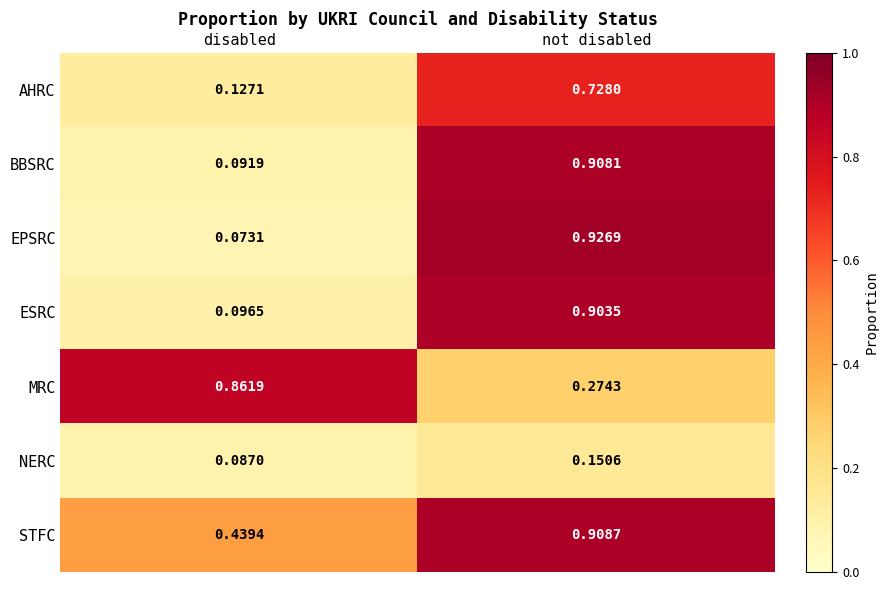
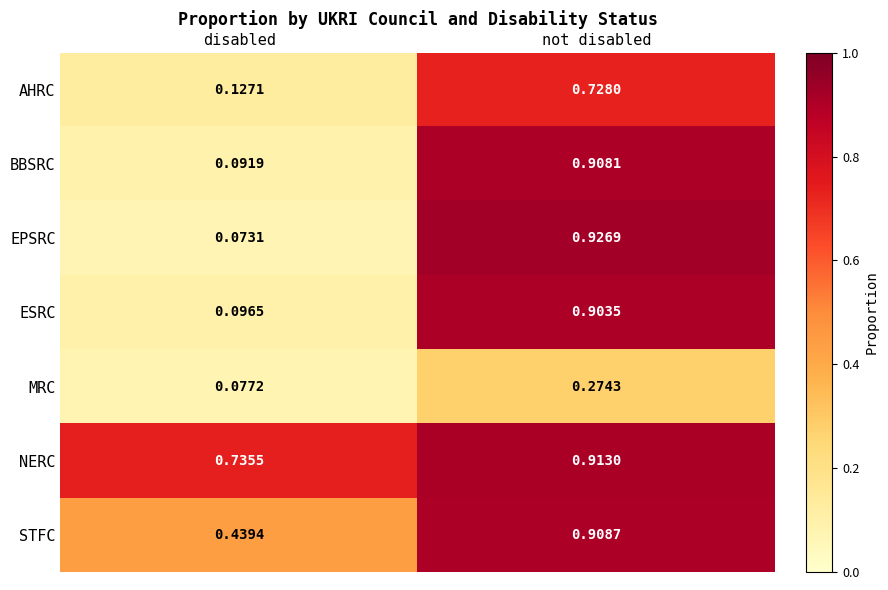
  {
    "AHRC": {
      "disabled": 0.1271,
      "not disabled": 0.7280
    },
    "BBSRC": {
      "disabled": 0.0919,
      "not disabled": 0.9081
    },
    "EPSRC": {
      "disabled": 0.0731,
      "not disabled": 0.9269
    },
    "ESRC": {
      "disabled": 0.0965,
      "not disabled": 0.9035
    },
    "MRC": {
-     "disabled": 0.8619,
+     "disabled": 0.0772,
      "not disabled": 0.2743
    },
    "NERC": {
-     "disabled": 0.0870,
-     "not disabled": 0.1506
+     "disabled": 0.7355,
+     "not disabled": 0.9130
    },
    "STFC": {
      "disabled": 0.4394,
      "not disabled": 0.9087
    }
  }
